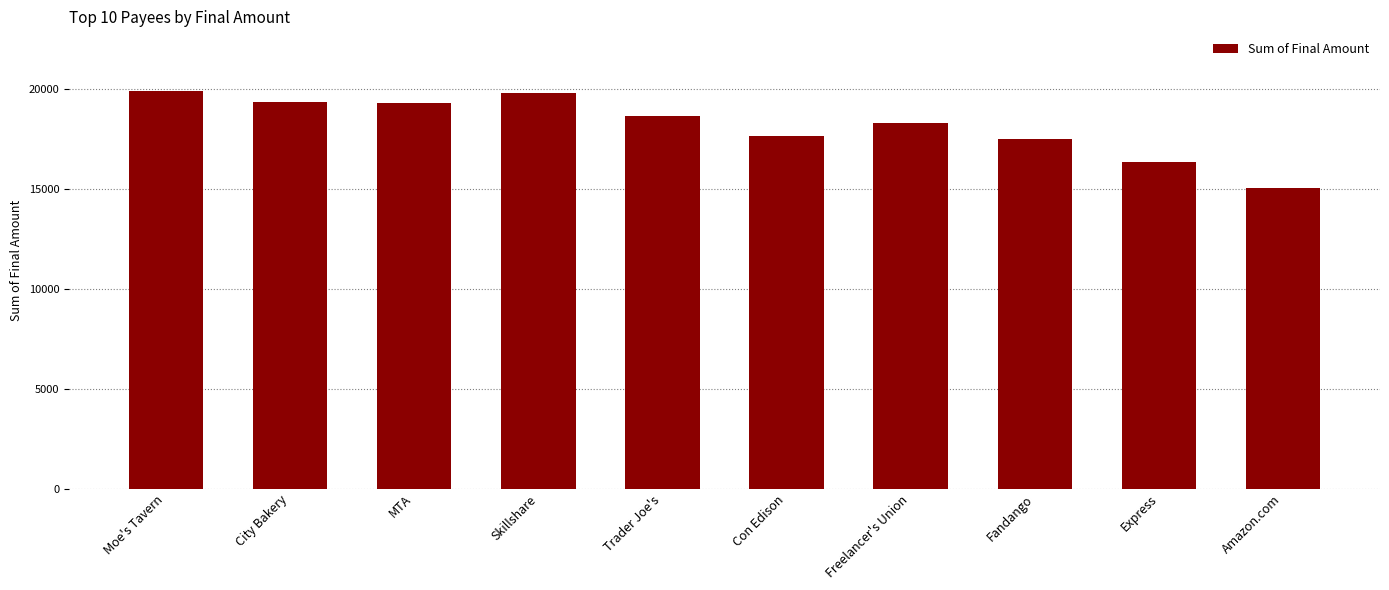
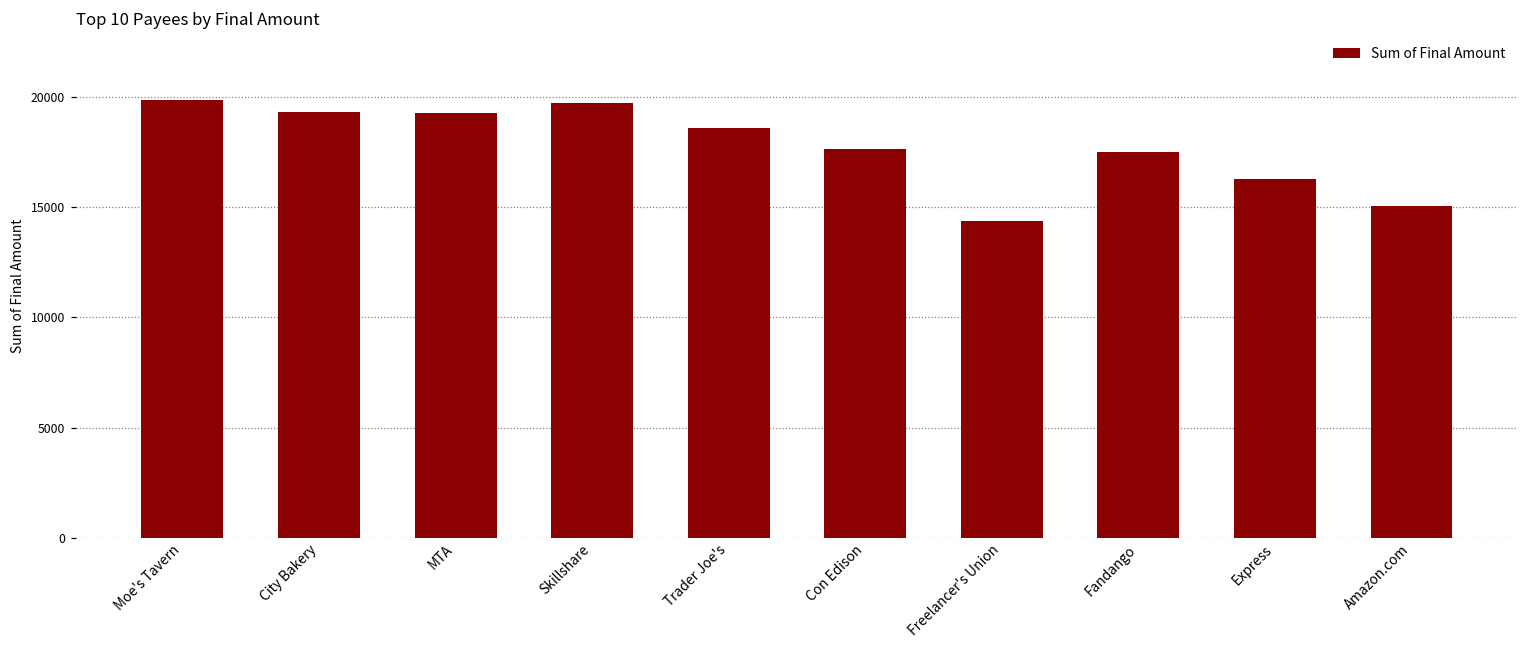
  {
    "Moe's Tavern": 19900,
    "City Bakery": 19300,
    "MTA": 19300,
    "Skillshare": 19800,
    "Trader Joe's": 18600,
    "Con Edison": 17600,
-   "Freelancer's Union": 18300,
+   "Freelancer's Union": 14400,
    "Fandango": 17500,
    "Express": 16300,
    "Amazon.com": 15100
  }
